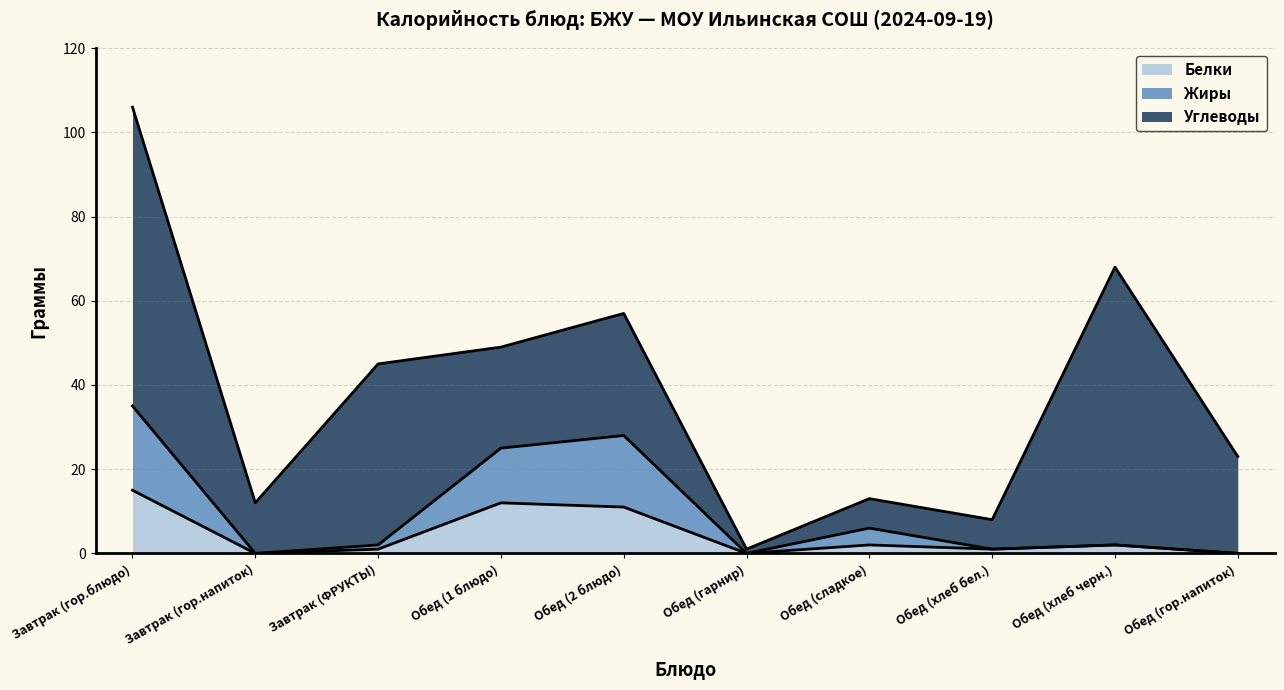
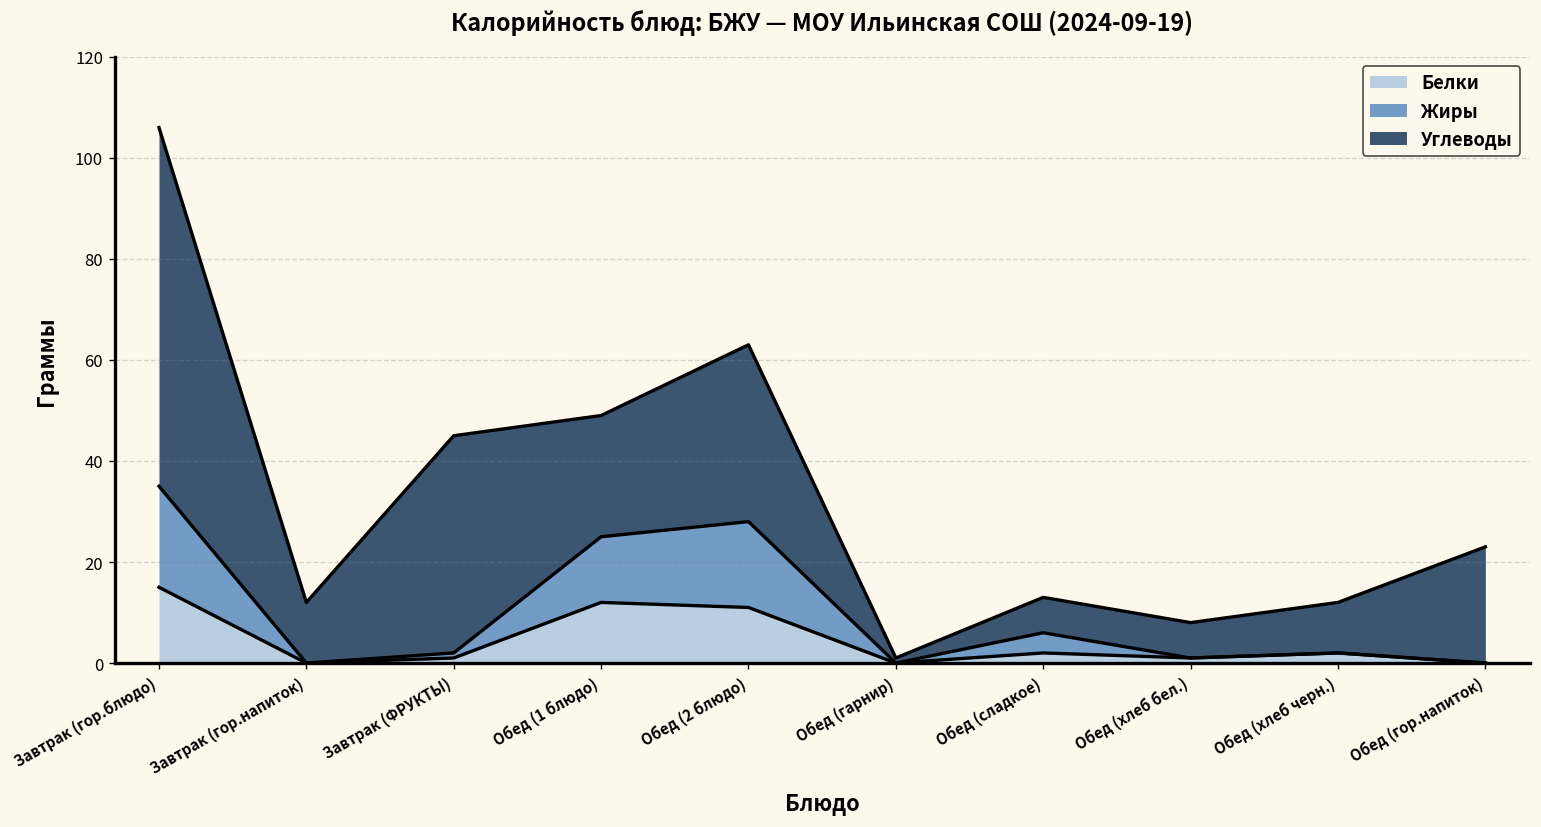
  {
    "Белки": {
      "Завтрак (гор.блюдо)": 15,
      "Завтрак (ФРУКТЫ)": 1,
      "Обед (1 блюдо)": 12,
      "Обед (2 блюдо)": 11,
      "Обед (сладкое)": 2
    },
    "Жиры": {
      "Завтрак (гор.блюдо)": 20,
      "Завтрак (ФРУКТЫ)": 1,
      "Обед (1 блюдо)": 13,
      "Обед (2 блюдо)": 17,
      "Обед (сладкое)": 4
    },
    "Углеводы": {
      "Завтрак (гор.блюдо)": 71,
      "Завтрак (гор.напиток)": 12,
      "Завтрак (ФРУКТЫ)": 43,
      "Обед (1 блюдо)": 24,
-     "Обед (2 блюдо)": 29,
+     "Обед (2 блюдо)": 35,
      "Обед (гарнир)": 1,
      "Обед (сладкое)": 7,
      "Обед (хлеб бел.)": 7,
-     "Обед (хлеб черн.)": 66,
+     "Обед (хлеб черн.)": 10,
      "Обед (гор.напиток)": 23
    }
  }
